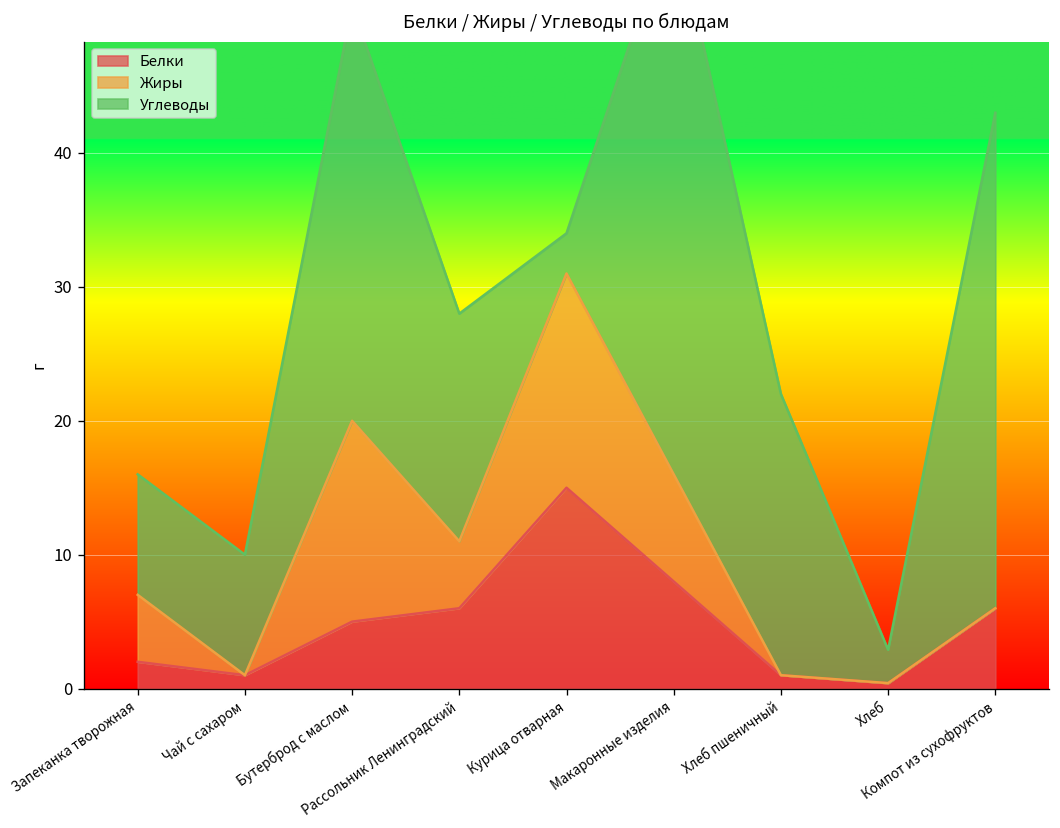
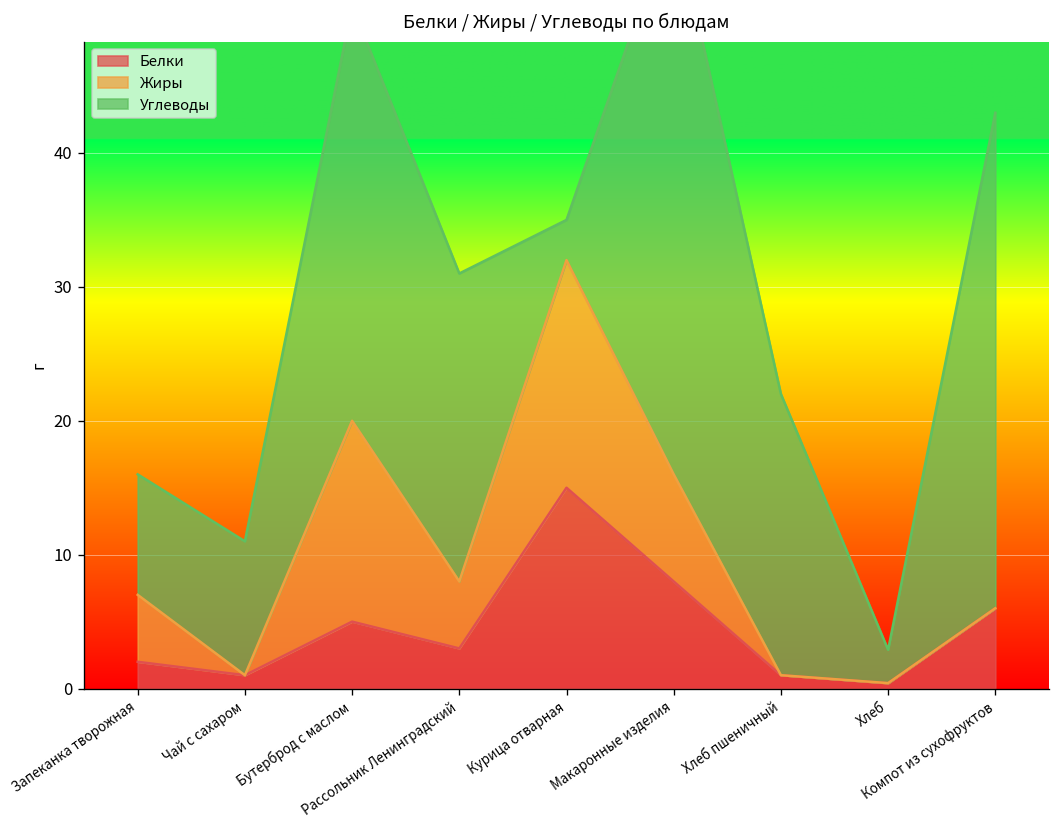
  {
    "Белки": {
      "Запеканка творожная": 2,
      "Бутерброд с маслом": 5,
-     "Рассольник Ленинградский": 6,
+     "Рассольник Ленинградский": 3,
      "Курица отварная": 15,
      "Макаронные изделия": 8
    },
    "Жиры": {
      "Запеканка творожная": 5,
      "Бутерброд с маслом": 15,
      "Рассольник Ленинградский": 5,
-     "Курица отварная": 16,
+     "Курица отварная": 17,
      "Макаронные изделия": 8
    },
    "Углеводы": {
      "Запеканка творожная": 9,
-     "Чай с сахаром": 9,
-     "Рассольник Ленинградский": 17,
+     "Чай с сахаром": 10,
+     "Рассольник Ленинградский": 23,
      "Курица отварная": 3,
      "Хлеб пшеничный": 21,
      "Хлеб": 2.5,
      "Компот из сухофруктов": 37
    }
  }
